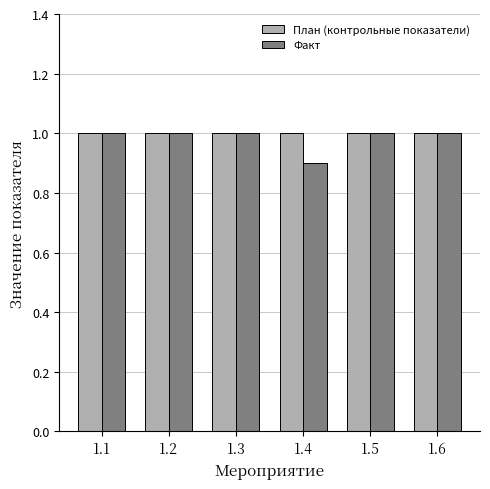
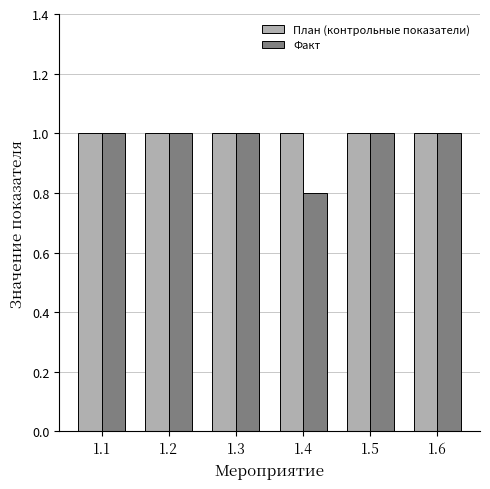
  {
    "План (контрольные показатели)": {
      "1.1": 1.0,
      "1.2": 1.0,
      "1.3": 1.0,
      "1.4": 1.0,
      "1.5": 1.0,
      "1.6": 1.0
    },
    "Факт": {
      "1.1": 1.0,
      "1.2": 1.0,
      "1.3": 1.0,
-     "1.4": 0.9,
+     "1.4": 0.8,
      "1.5": 1.0,
      "1.6": 1.0
    }
  }
